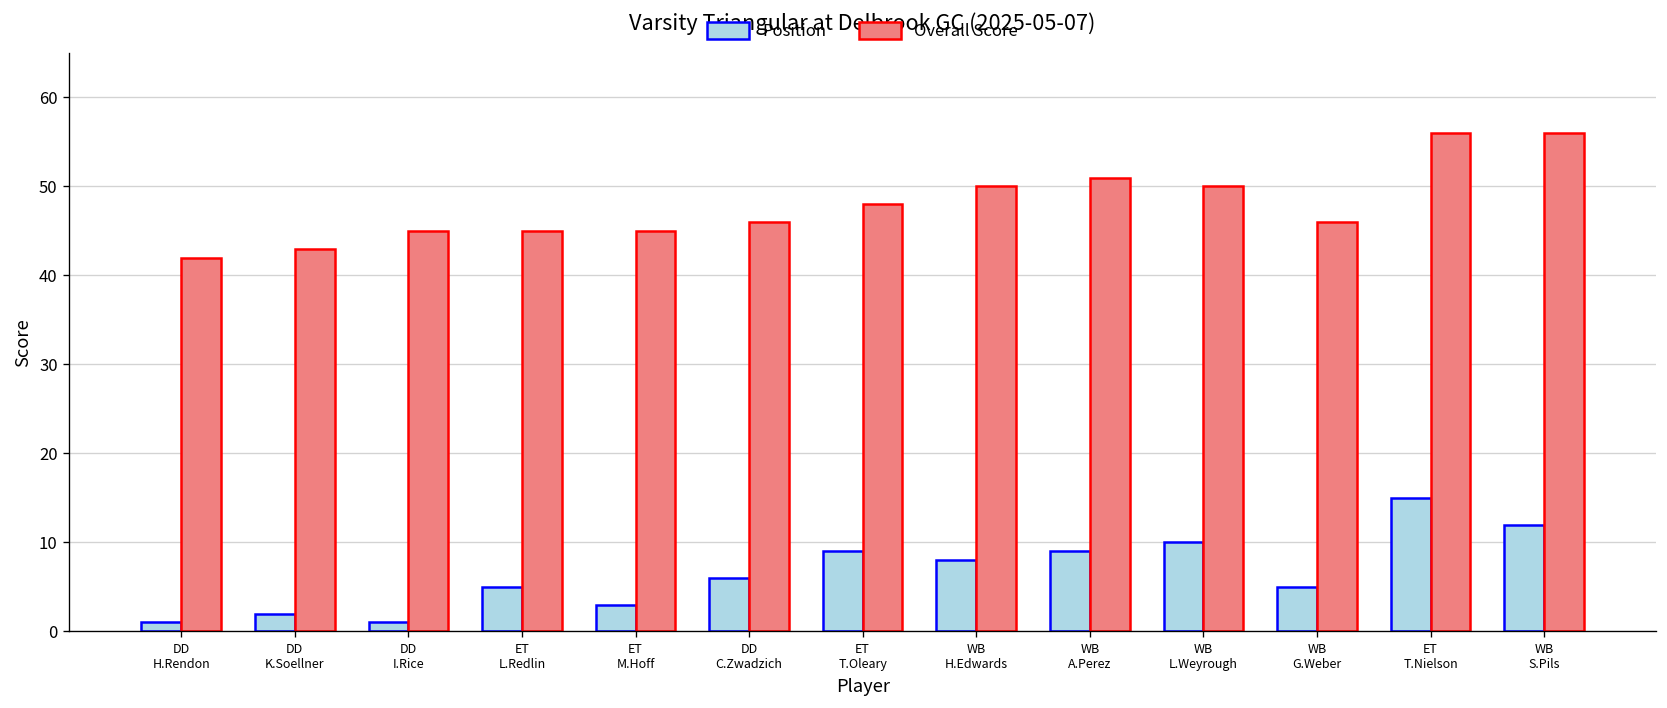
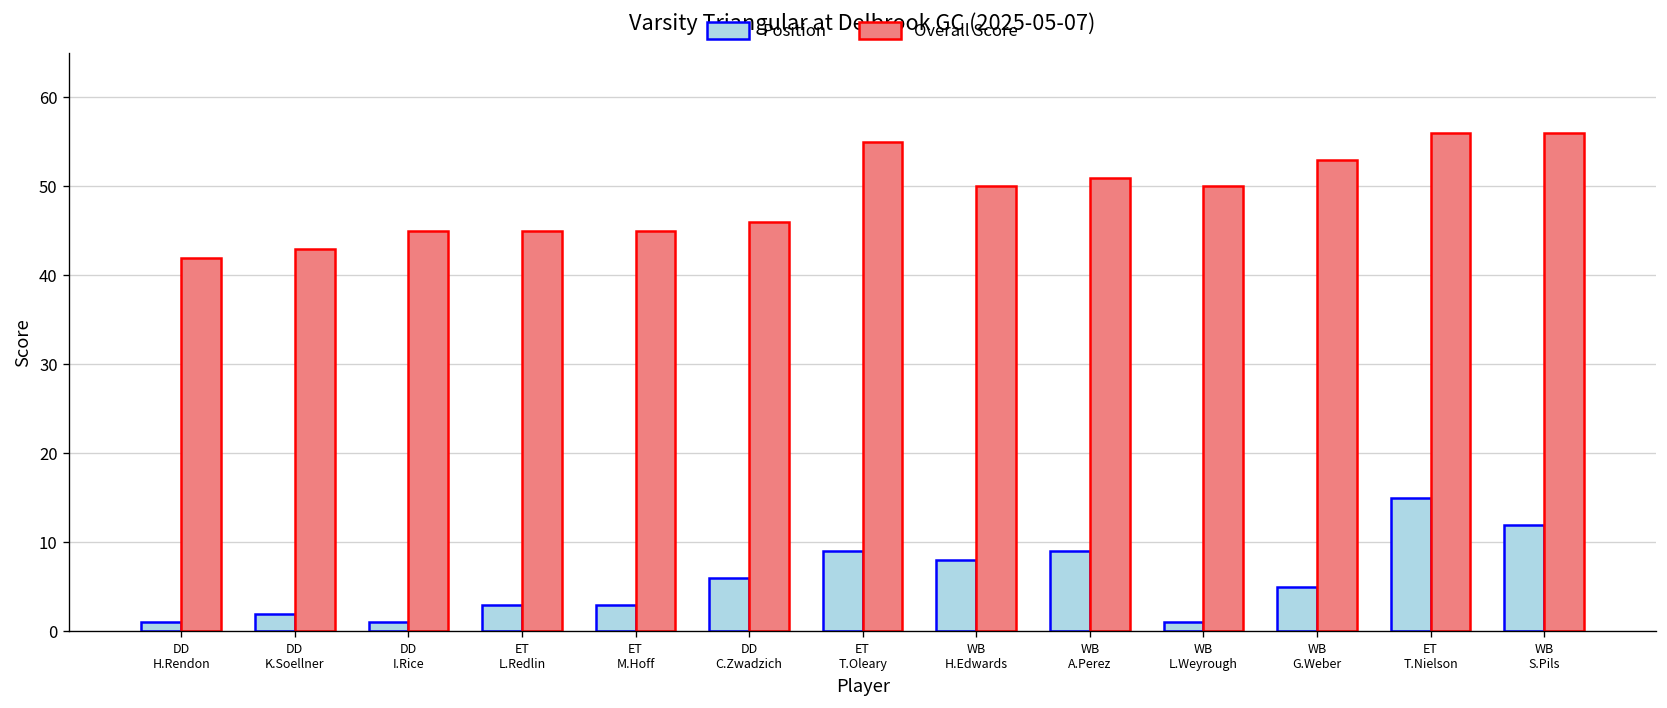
  {
    "Position": {
      "DD H.Rendon": 1,
      "DD K.Soellner": 2,
      "DD I.Rice": 1,
-     "ET L.Redlin": 5,
+     "ET L.Redlin": 3,
      "ET M.Hoff": 3,
      "DD C.Zwadzich": 6,
      "ET T.Oleary": 9,
      "WB H.Edwards": 8,
      "WB A.Perez": 9,
-     "WB L.Weyrough": 10,
+     "WB L.Weyrough": 1,
      "WB G.Weber": 5,
      "ET T.Nielson": 15,
      "WB S.Pils": 12
    },
    "Overall Score": {
      "DD H.Rendon": 42,
      "DD K.Soellner": 43,
      "DD I.Rice": 45,
      "ET L.Redlin": 45,
      "ET M.Hoff": 45,
      "DD C.Zwadzich": 46,
-     "ET T.Oleary": 48,
+     "ET T.Oleary": 55,
      "WB H.Edwards": 50,
      "WB A.Perez": 51,
      "WB L.Weyrough": 50,
-     "WB G.Weber": 46,
+     "WB G.Weber": 53,
      "ET T.Nielson": 56,
      "WB S.Pils": 56
    }
  }
